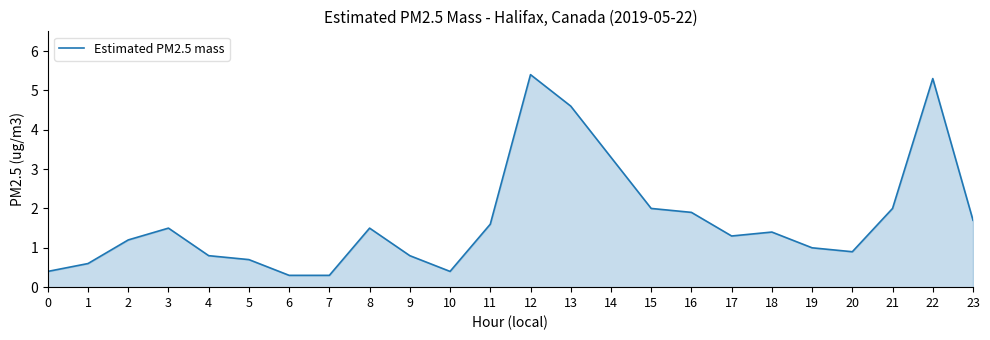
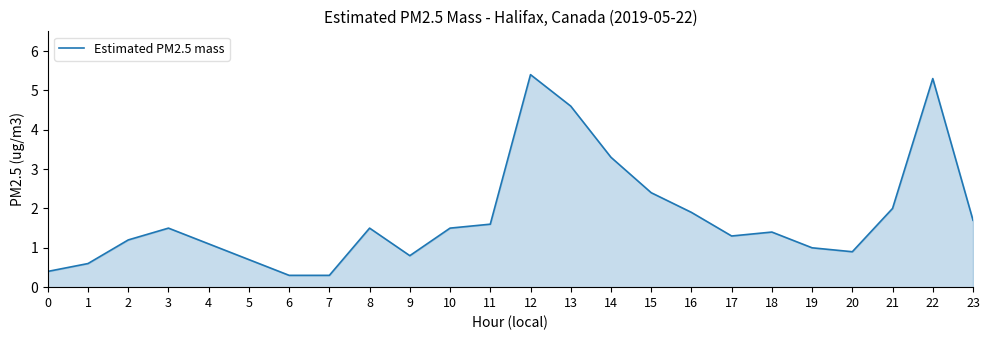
  {
    "0": 0.4,
    "1": 0.6,
    "2": 1.2,
    "3": 1.5,
-   "4": 0.8,
+   "4": 1.1,
    "5": 0.7,
    "6": 0.3,
    "7": 0.3,
    "8": 1.5,
    "9": 0.8,
-   "10": 0.4,
+   "10": 1.5,
    "11": 1.6,
    "12": 5.4,
    "13": 4.6,
    "14": 3.3,
-   "15": 2.0,
+   "15": 2.4,
    "16": 1.9,
    "17": 1.3,
    "18": 1.4,
    "19": 1.0,
    "20": 0.9,
    "21": 2.0,
    "22": 5.3,
    "23": 1.7
  }
